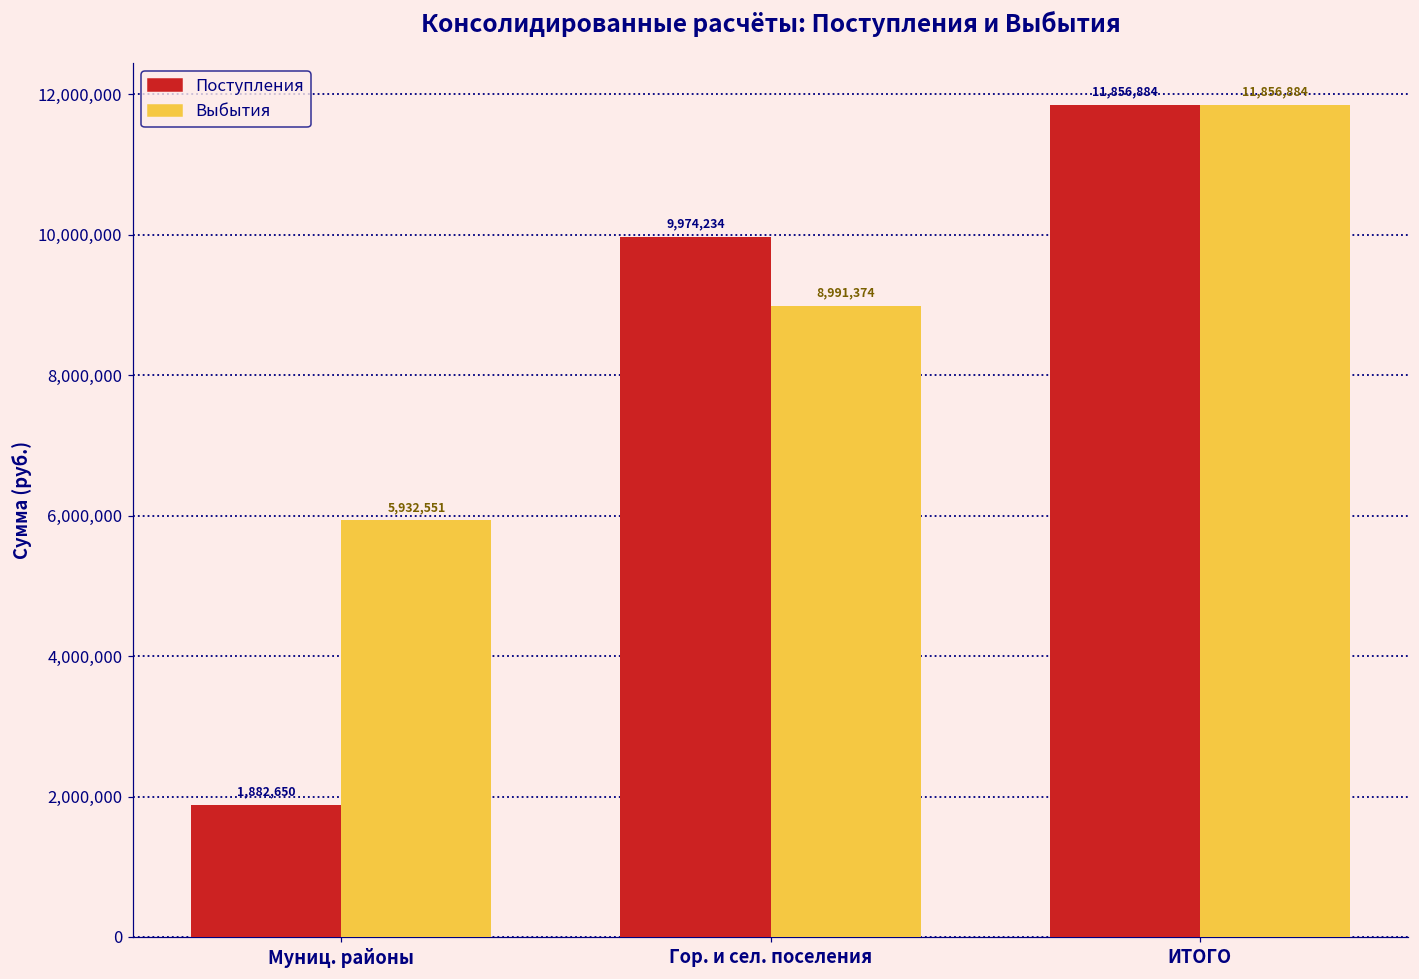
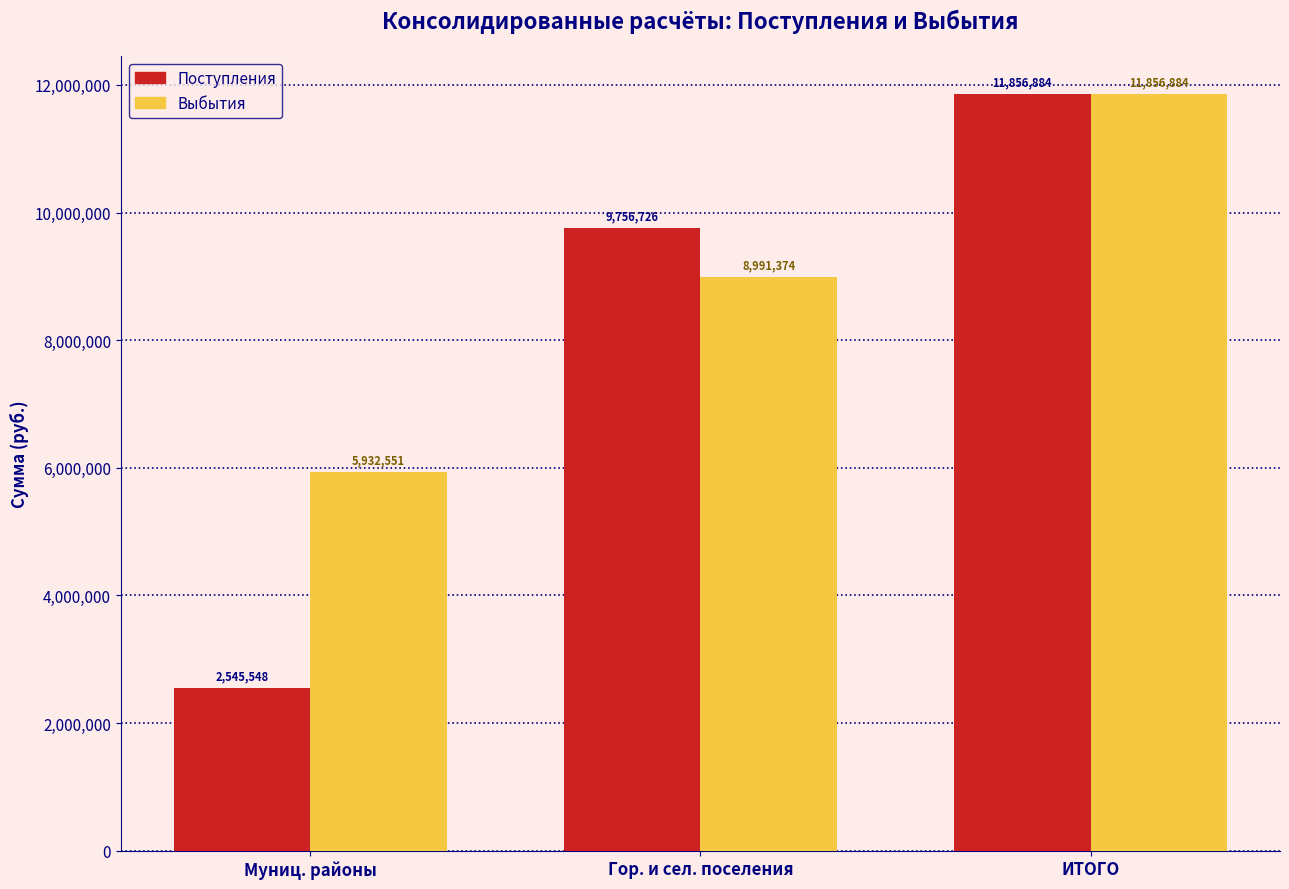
  {
    "Поступления": {
-     "Муниц. районы": "1,882,650",
-     "Гор. и сел. поселения": "9,974,234",
+     "Муниц. районы": "2,545,548",
+     "Гор. и сел. поселения": "9,756,726",
      "ИТОГО": "11,856,884"
    },
    "Выбытия": {
      "Муниц. районы": "5,932,551",
      "Гор. и сел. поселения": "8,991,374",
      "ИТОГО": "11,856,884"
    }
  }
